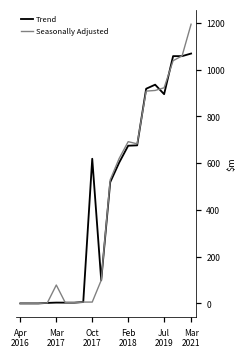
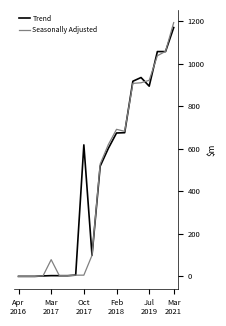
  {
    "Trend": {
      "Mar 2017": 0,
      "Oct 2017": 620,
      "Feb 2018": 670,
      "Jul 2019": 900,
-     "Mar 2021": 1070
+     "Mar 2021": 1170
    },
    "Seasonally Adjusted": {
      "Mar 2017": 80,
      "Oct 2017": 10,
      "Feb 2018": 690,
      "Jul 2019": 920,
      "Mar 2021": 1190
    }
  }
